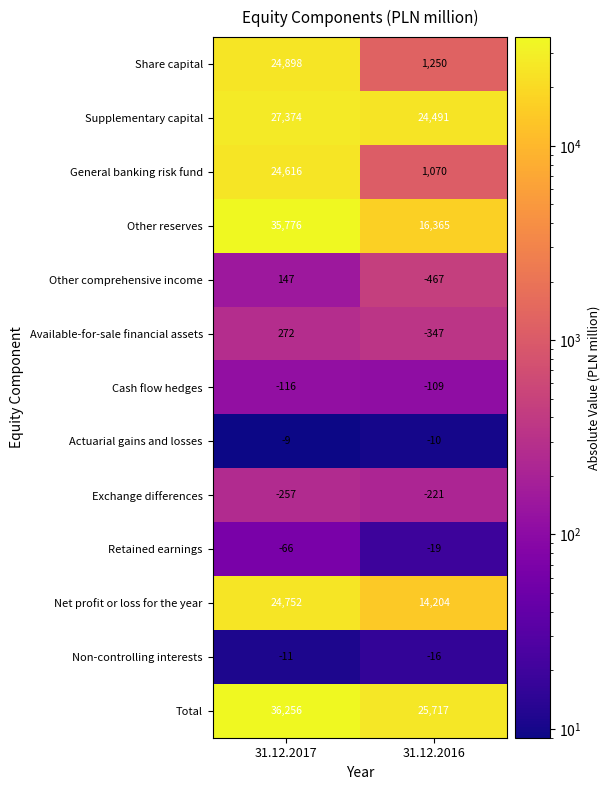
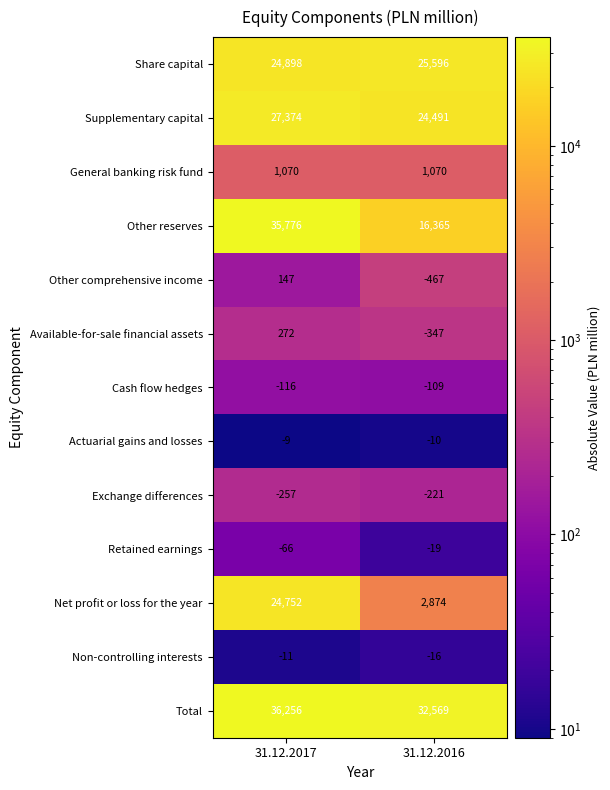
  {
    "Share capital": {
      "31.12.2017": "24,898",
-     "31.12.2016": "1,250"
+     "31.12.2016": "25,596"
    },
    "Supplementary capital": {
      "31.12.2017": "27,374",
      "31.12.2016": "24,491"
    },
    "General banking risk fund": {
-     "31.12.2017": "24,616",
+     "31.12.2017": "1,070",
      "31.12.2016": "1,070"
    },
    "Other reserves": {
      "31.12.2017": "35,776",
      "31.12.2016": "16,365"
    },
    "Other comprehensive income": {
      "31.12.2017": "147",
      "31.12.2016": "-467"
    },
    "Available-for-sale financial assets": {
      "31.12.2017": "272",
      "31.12.2016": "-347"
    },
    "Cash flow hedges": {
      "31.12.2017": "-116",
      "31.12.2016": "-109"
    },
    "Actuarial gains and losses": {
      "31.12.2017": "-9",
      "31.12.2016": "-10"
    },
    "Exchange differences": {
      "31.12.2017": "-257",
      "31.12.2016": "-221"
    },
    "Retained earnings": {
      "31.12.2017": "-66",
      "31.12.2016": "-19"
    },
    "Net profit or loss for the year": {
      "31.12.2017": "24,752",
-     "31.12.2016": "14,204"
+     "31.12.2016": "2,874"
    },
    "Non-controlling interests": {
      "31.12.2017": "-11",
      "31.12.2016": "-16"
    },
    "Total": {
      "31.12.2017": "36,256",
-     "31.12.2016": "25,717"
+     "31.12.2016": "32,569"
    }
  }
